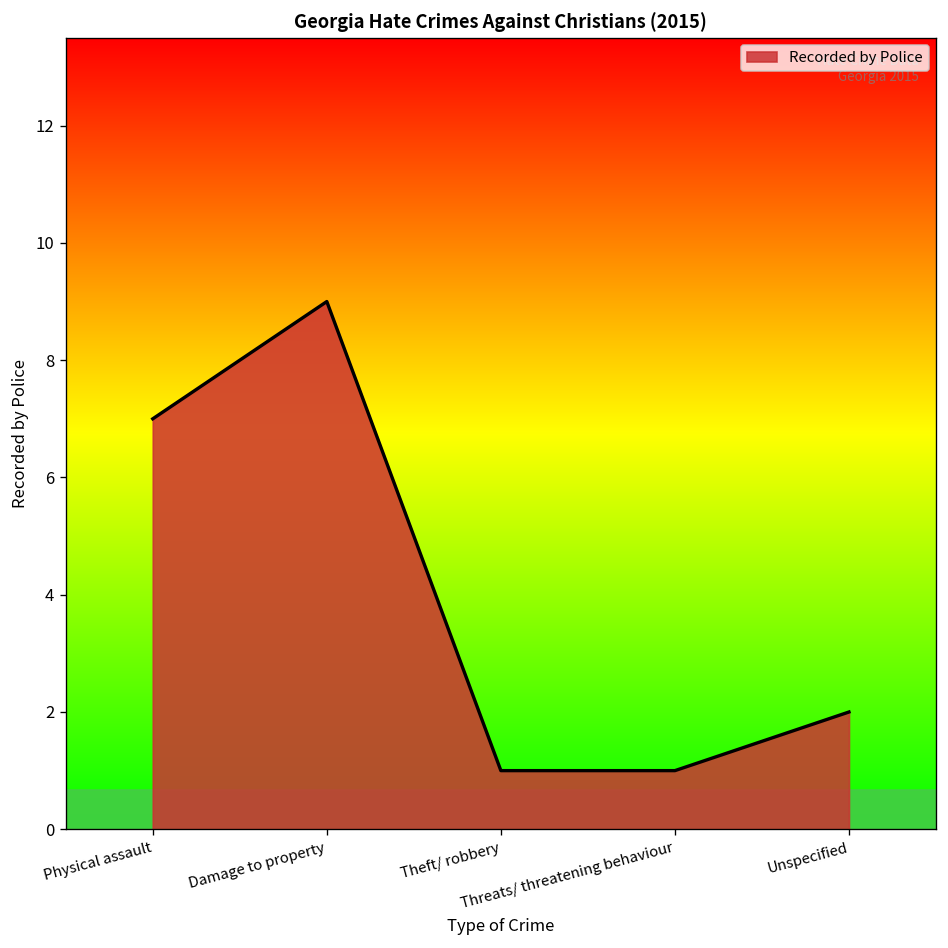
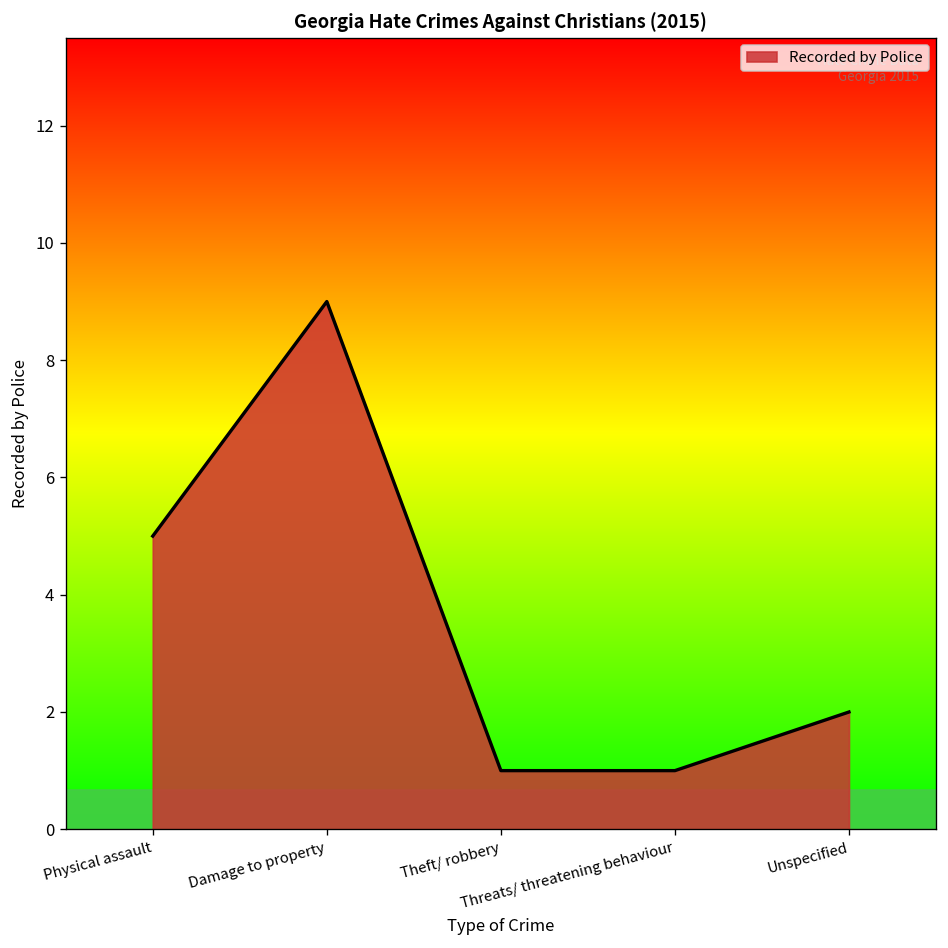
  {
-   "Physical assault": 7,
+   "Physical assault": 5,
    "Damage to property": 9,
    "Theft/ robbery": 1,
    "Threats/ threatening behaviour": 1,
    "Unspecified": 2
  }
